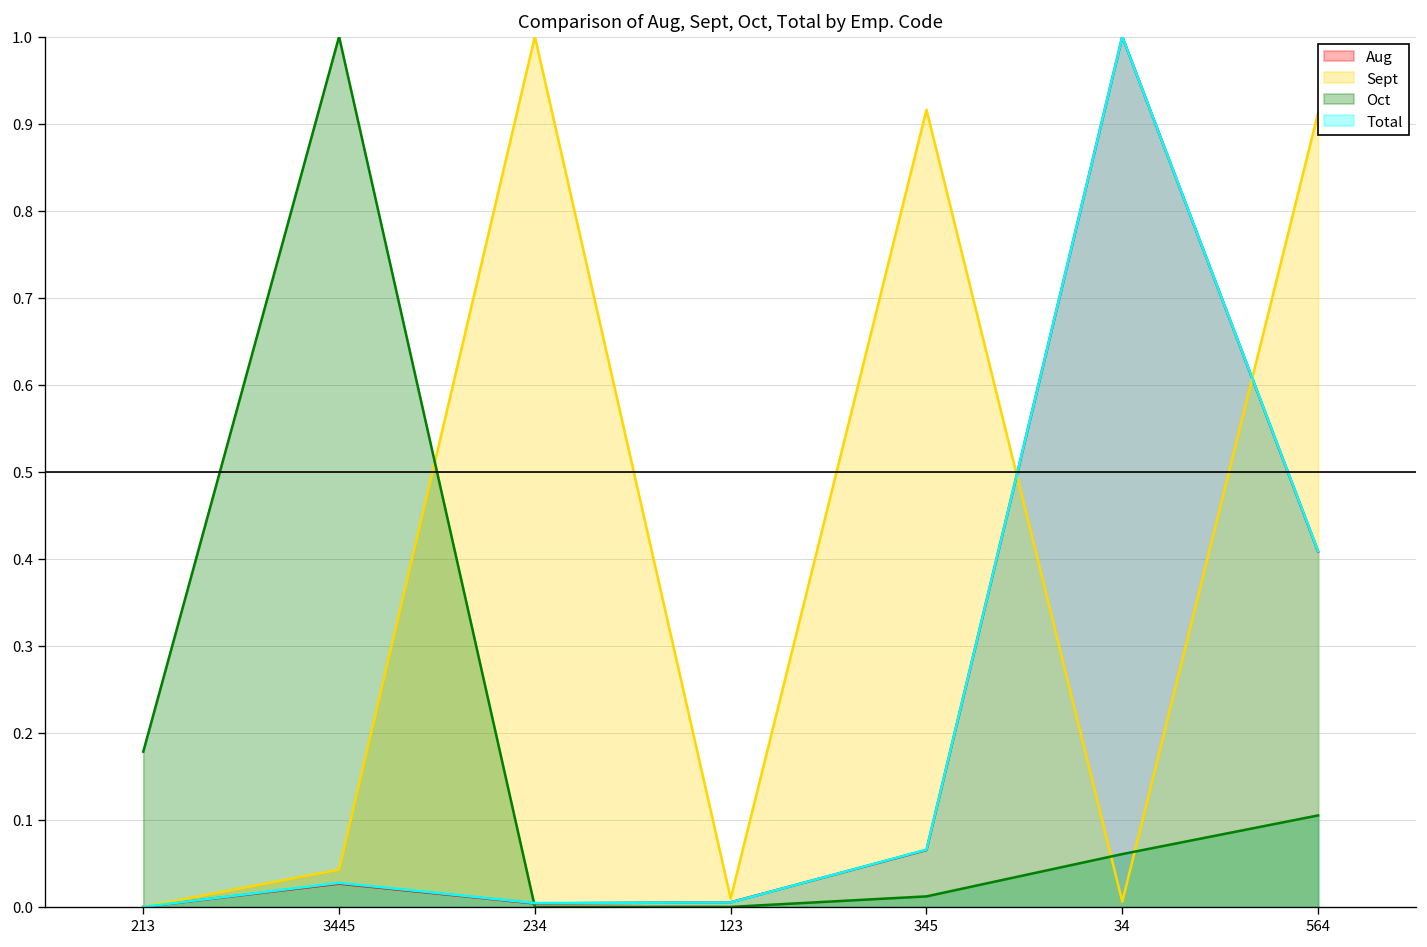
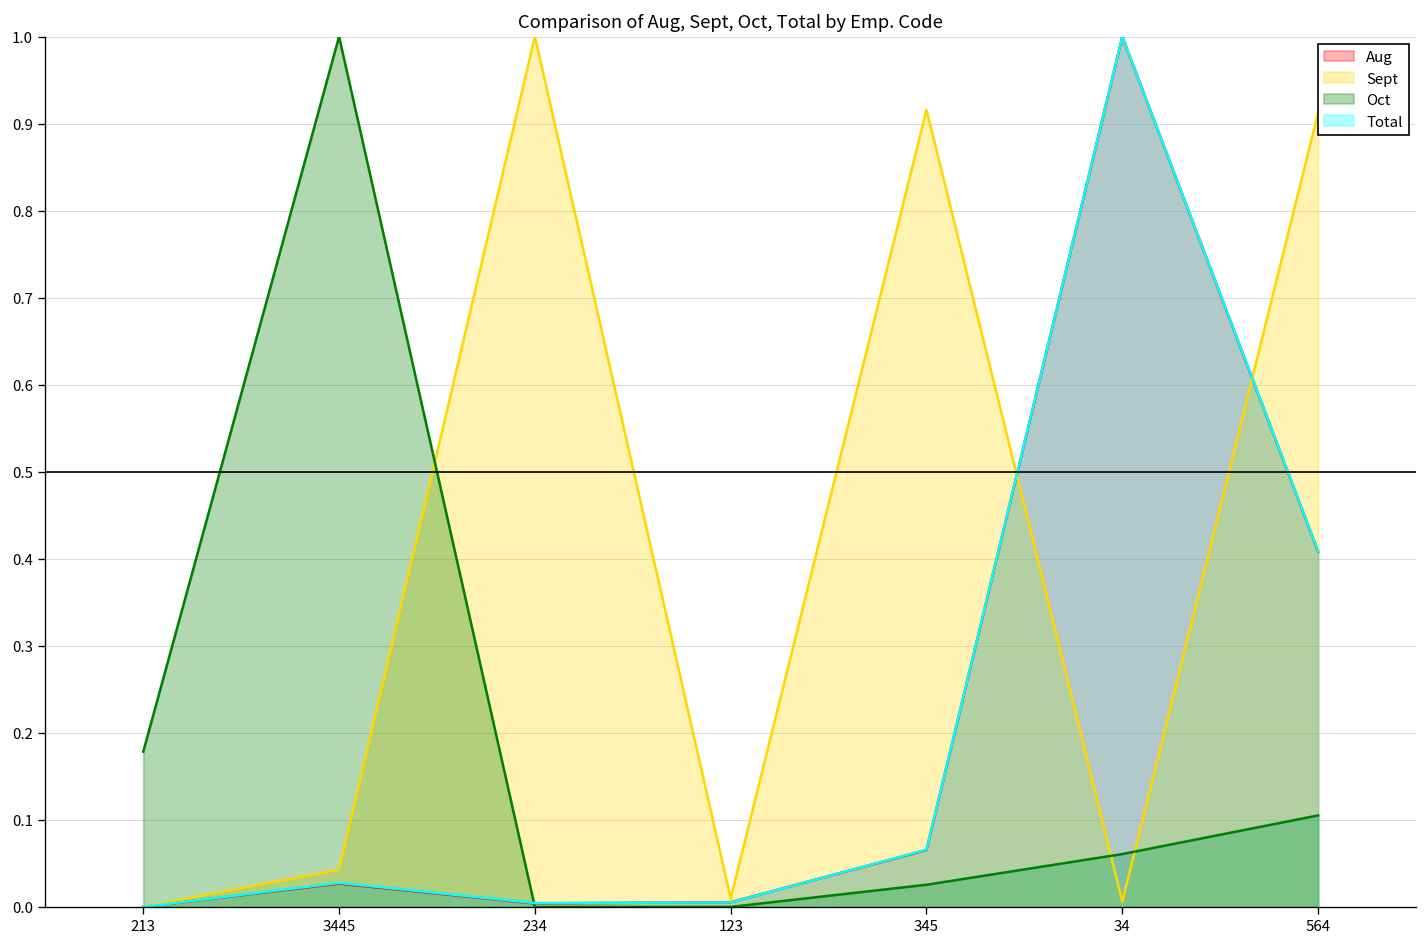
  {
    "Sept": {
      "3445": 0.04,
      "234": 1.00,
      "123": 0.01,
      "345": 0.92,
      "34": 0.01,
      "564": 0.91
    },
    "Oct": {
      "213": 0.18,
      "3445": 1.00,
      "234": 0.00,
      "123": 0.00,
-     "345": 0.01,
+     "345": 0.03,
      "34": 0.06,
      "564": 0.11
    }
  }
